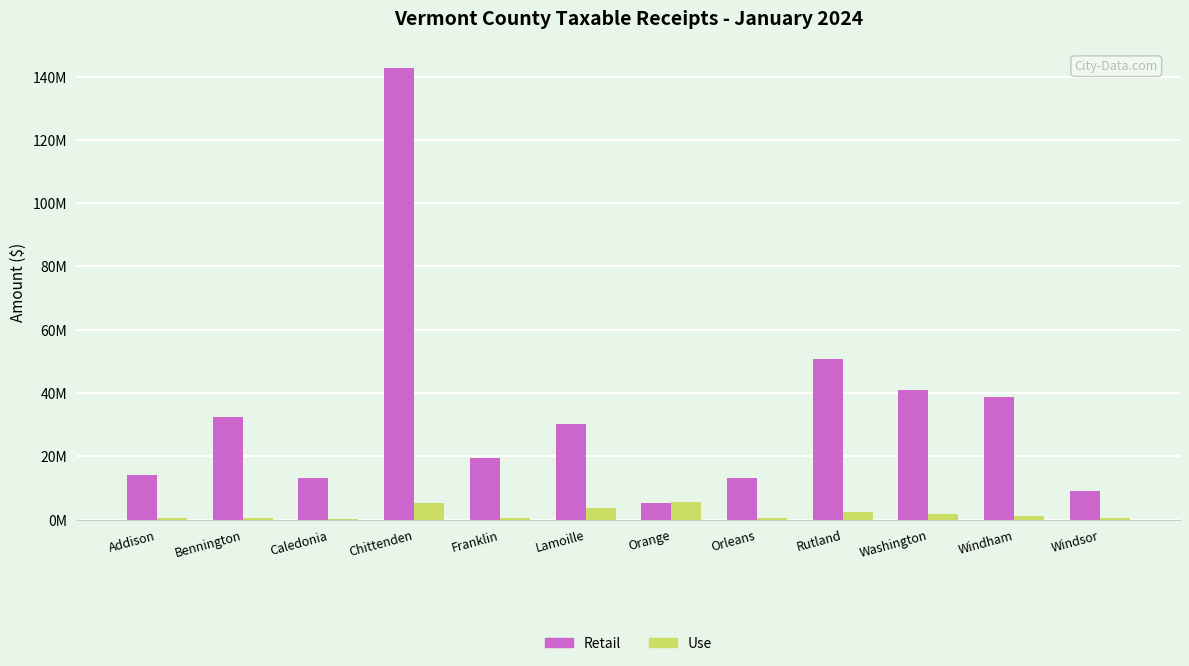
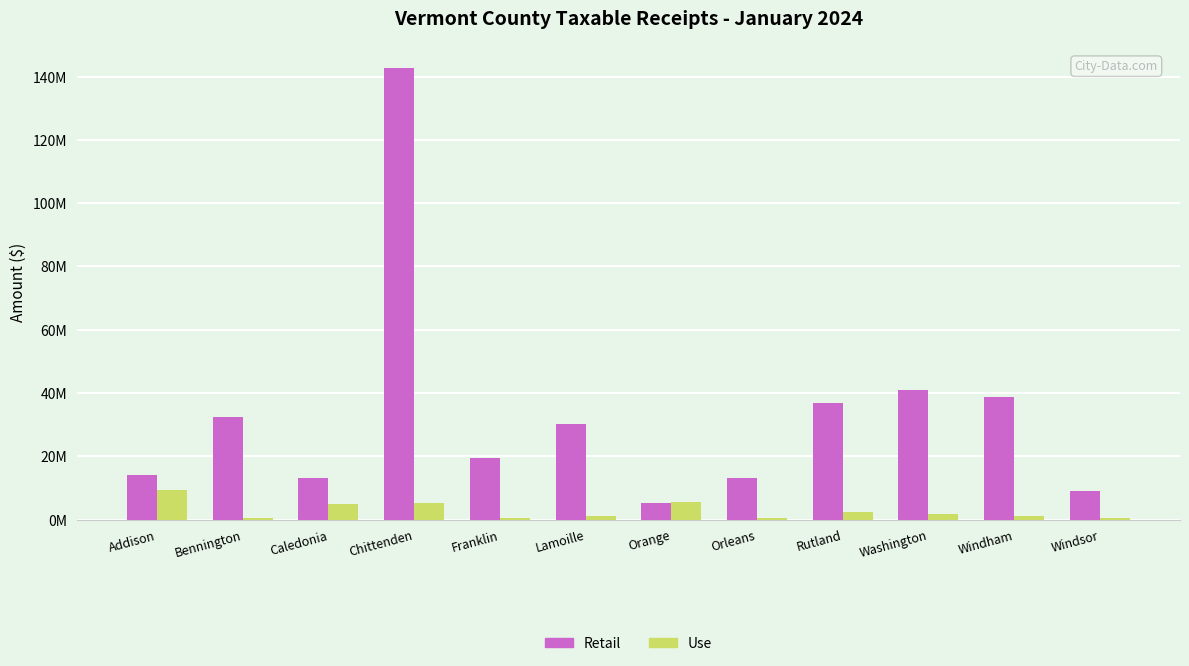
  {
    "Retail": {
      "Addison": 14000000,
      "Bennington": 33000000,
      "Caledonia": 13000000,
      "Chittenden": 143000000,
      "Franklin": 19000000,
      "Lamoille": 30000000,
      "Orange": 5000000,
      "Orleans": 13000000,
-     "Rutland": 51000000,
+     "Rutland": 37000000,
      "Washington": 41000000,
      "Windham": 39000000,
      "Windsor": 9000000
    },
    "Use": {
-     "Addison": 0,
-     "Caledonia": 0,
+     "Addison": 9000000,
+     "Caledonia": 5000000,
      "Chittenden": 5000000,
-     "Lamoille": 4000000,
+     "Lamoille": 1000000,
      "Orange": 5000000,
      "Rutland": 2000000,
      "Washington": 2000000,
      "Windham": 1000000
    }
  }
